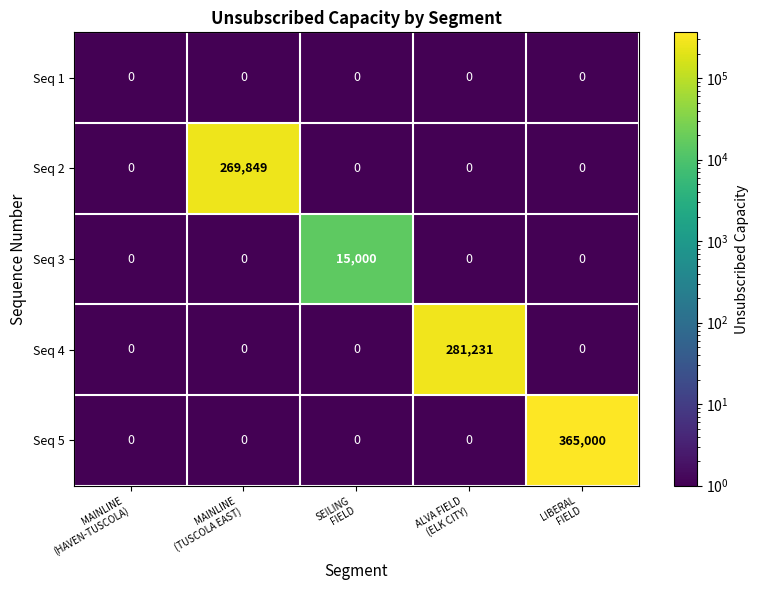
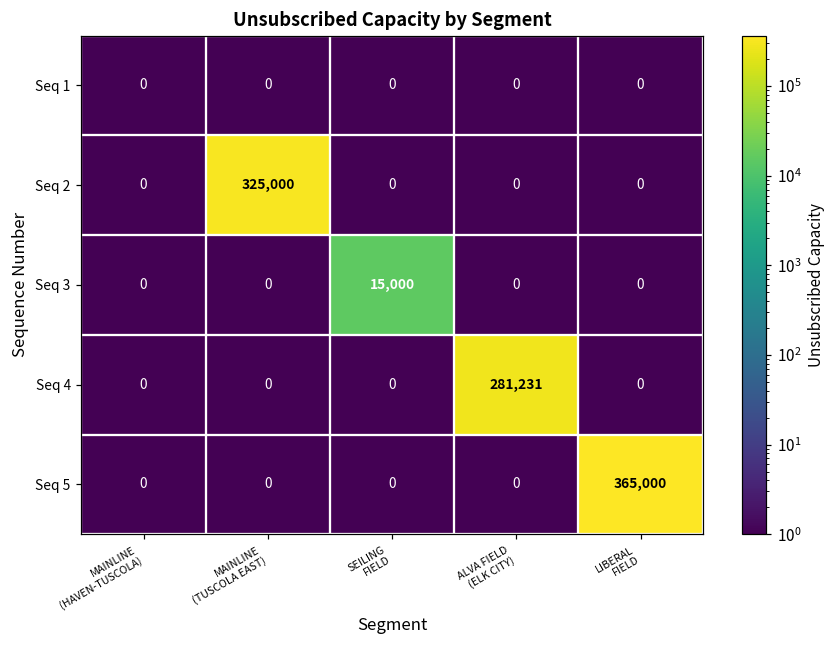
  {
    "Seq 1": {
      "MAINLINE (HAVEN-TUSCOLA)": "0",
      "MAINLINE (TUSCOLA EAST)": "0",
      "SEILING FIELD": "0",
      "ALVA FIELD (ELK CITY)": "0",
      "LIBERAL FIELD": "0"
    },
    "Seq 2": {
      "MAINLINE (HAVEN-TUSCOLA)": "0",
-     "MAINLINE (TUSCOLA EAST)": "269,849",
+     "MAINLINE (TUSCOLA EAST)": "325,000",
      "SEILING FIELD": "0",
      "ALVA FIELD (ELK CITY)": "0",
      "LIBERAL FIELD": "0"
    },
    "Seq 3": {
      "MAINLINE (HAVEN-TUSCOLA)": "0",
      "MAINLINE (TUSCOLA EAST)": "0",
      "SEILING FIELD": "15,000",
      "ALVA FIELD (ELK CITY)": "0",
      "LIBERAL FIELD": "0"
    },
    "Seq 4": {
      "MAINLINE (HAVEN-TUSCOLA)": "0",
      "MAINLINE (TUSCOLA EAST)": "0",
      "SEILING FIELD": "0",
      "ALVA FIELD (ELK CITY)": "281,231",
      "LIBERAL FIELD": "0"
    },
    "Seq 5": {
      "MAINLINE (HAVEN-TUSCOLA)": "0",
      "MAINLINE (TUSCOLA EAST)": "0",
      "SEILING FIELD": "0",
      "ALVA FIELD (ELK CITY)": "0",
      "LIBERAL FIELD": "365,000"
    }
  }
